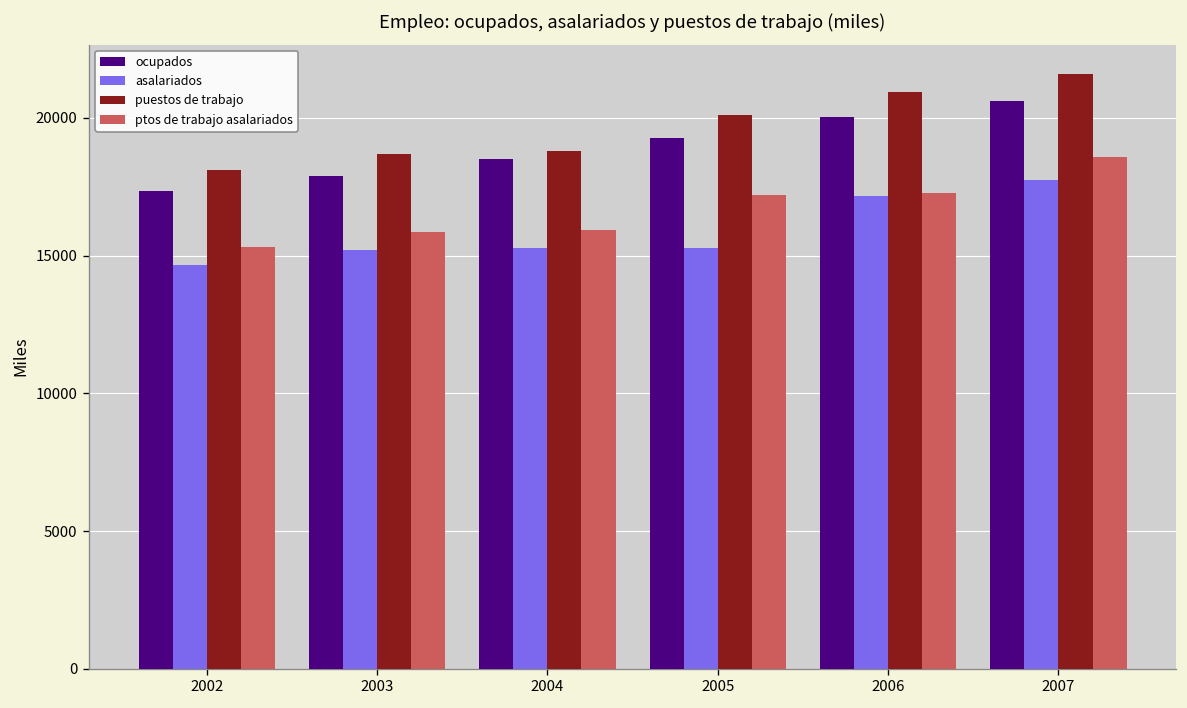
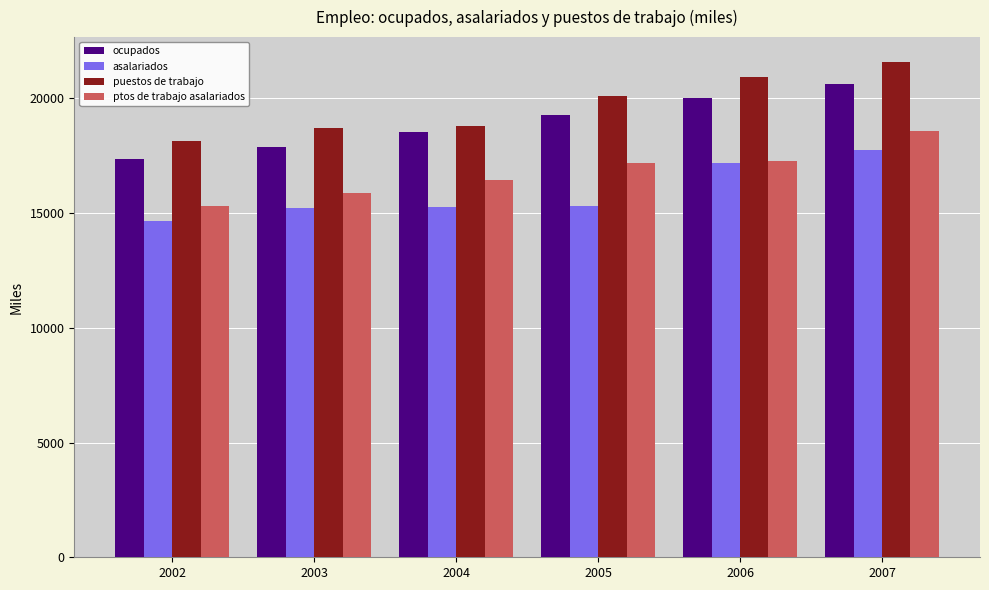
  {
    "ocupados": {
      "2002": 17300,
      "2003": 17900,
      "2004": 18500,
      "2005": 19300,
      "2006": 20000,
      "2007": 20600
    },
    "asalariados": {
      "2002": 14700,
      "2003": 15200,
      "2004": 15300,
      "2005": 15300,
      "2006": 17200,
      "2007": 17800
    },
    "puestos de trabajo": {
      "2002": 18100,
      "2003": 18700,
      "2004": 18800,
      "2005": 20100,
      "2006": 20900,
      "2007": 21600
    },
    "ptos de trabajo asalariados": {
      "2002": 15300,
      "2003": 15900,
-     "2004": 15900,
+     "2004": 16500,
      "2005": 17200,
      "2006": 17300,
      "2007": 18600
    }
  }
